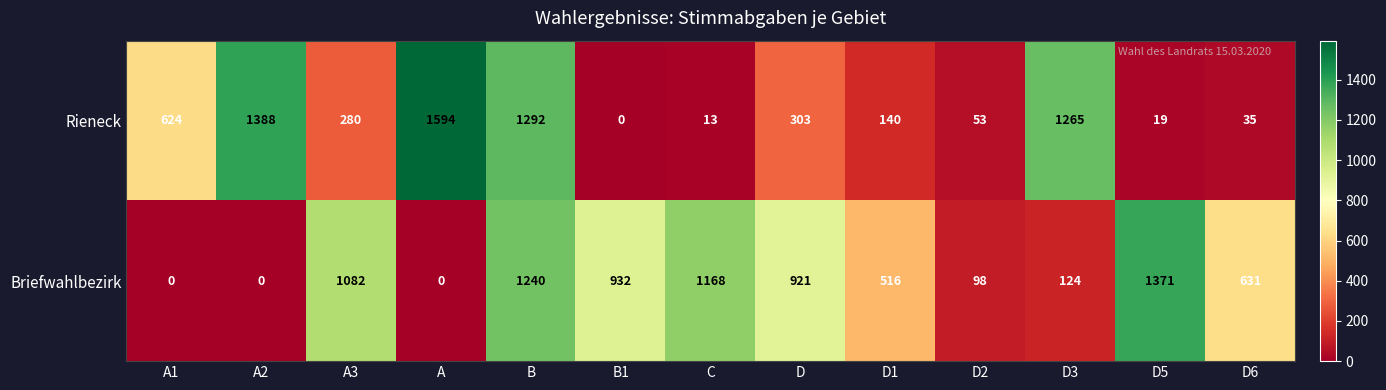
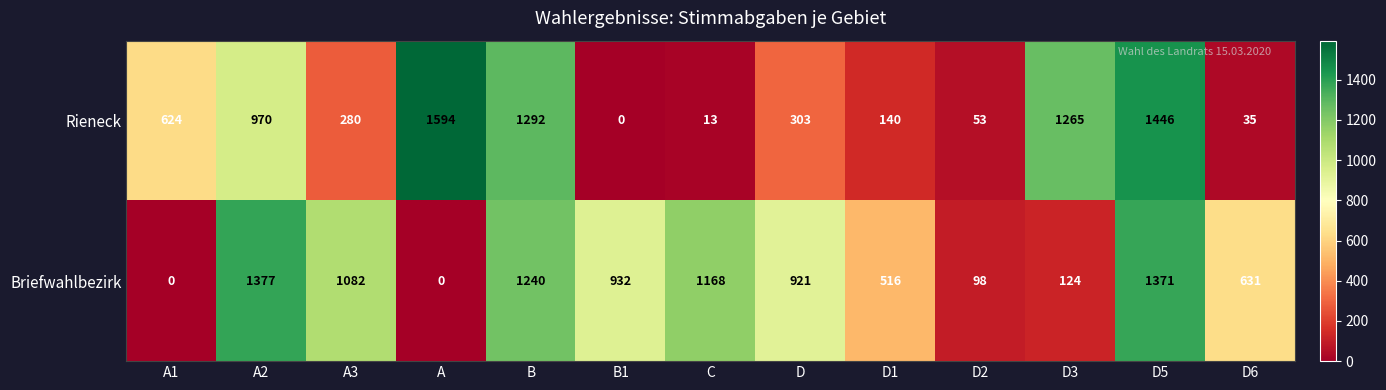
  {
    "Rieneck": {
      "A1": 624,
-     "A2": 1388,
+     "A2": 970,
      "A3": 280,
      "A": 1594,
      "B": 1292,
      "B1": 0,
      "C": 13,
      "D": 303,
      "D1": 140,
      "D2": 53,
      "D3": 1265,
-     "D5": 19,
+     "D5": 1446,
      "D6": 35
    },
    "Briefwahlbezirk": {
      "A1": 0,
-     "A2": 0,
+     "A2": 1377,
      "A3": 1082,
      "A": 0,
      "B": 1240,
      "B1": 932,
      "C": 1168,
      "D": 921,
      "D1": 516,
      "D2": 98,
      "D3": 124,
      "D5": 1371,
      "D6": 631
    }
  }
